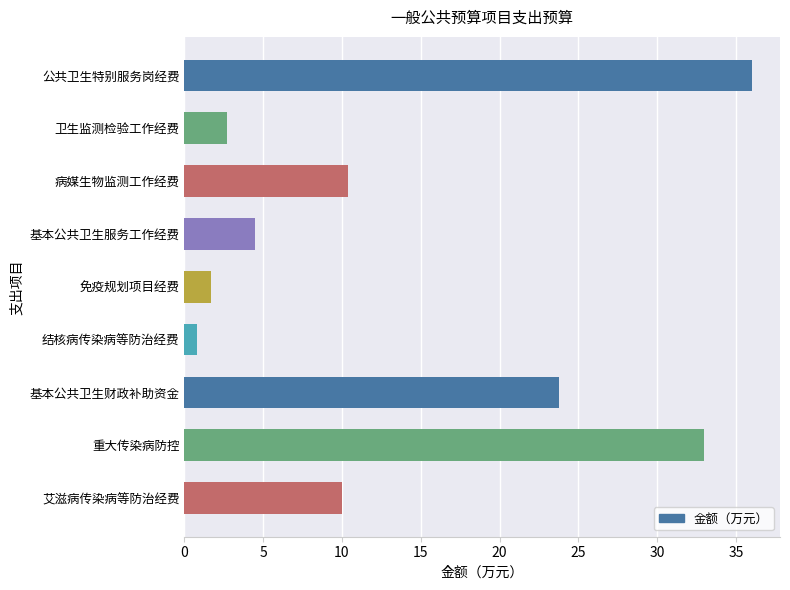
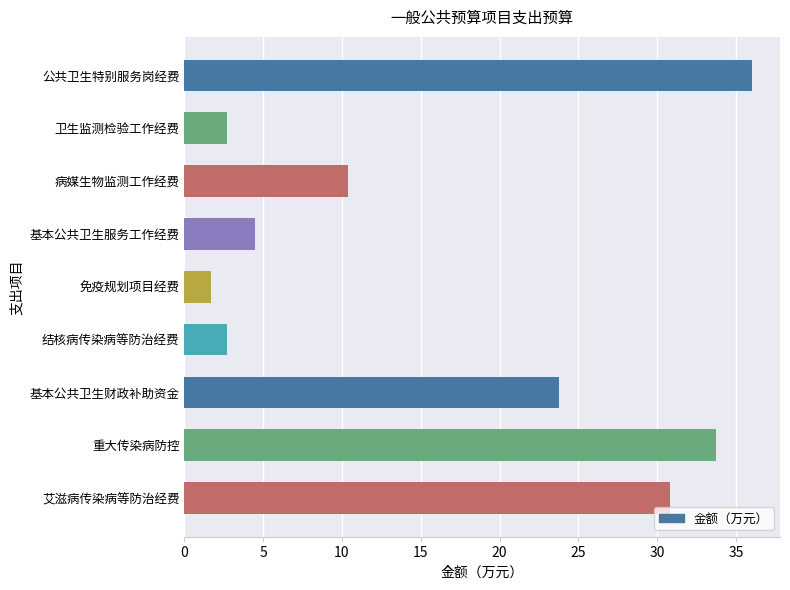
  {
    "公共卫生特别服务岗经费": 36.0,
    "卫生监测检验工作经费": 2.7,
    "病媒生物监测工作经费": 10.4,
    "基本公共卫生服务工作经费": 4.5,
    "免疫规划项目经费": 1.7,
-   "结核病传染病等防治经费": 0.8,
+   "结核病传染病等防治经费": 2.7,
    "基本公共卫生财政补助资金": 23.8,
-   "重大传染病防控": 33.0,
-   "艾滋病传染病等防治经费": 10.0
+   "重大传染病防控": 33.7,
+   "艾滋病传染病等防治经费": 30.8
  }
